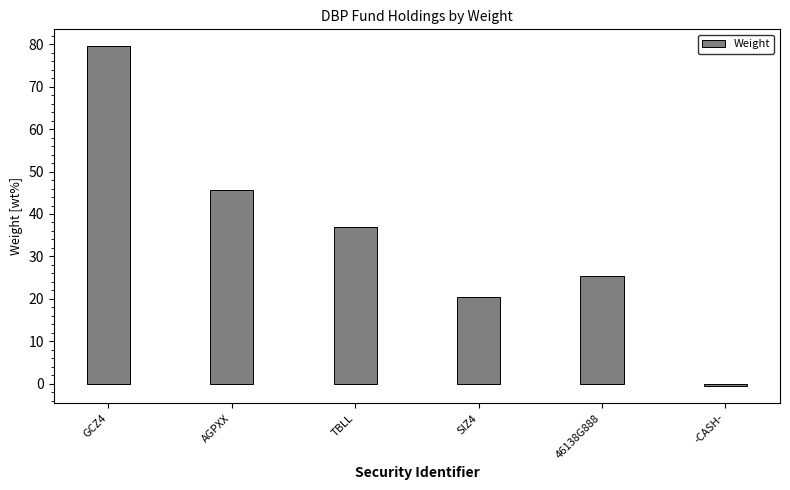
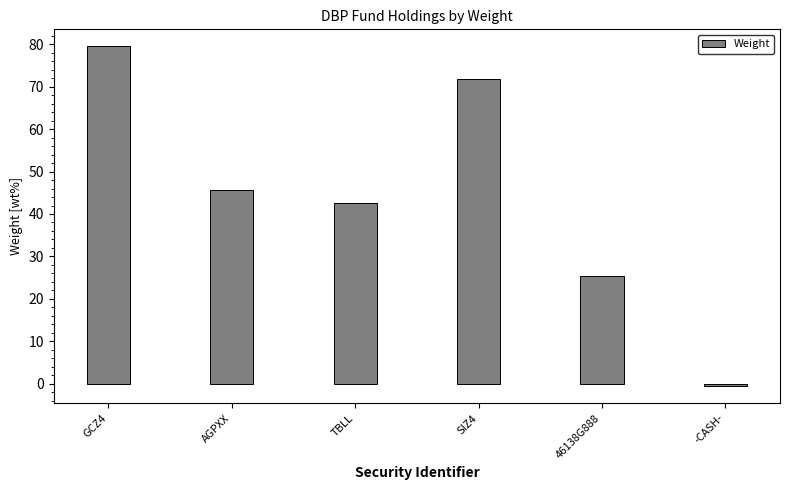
  {
    "GCZ4": 80,
    "AGPXX": 46,
-   "TBLL": 37,
-   "SIZ4": 20,
+   "TBLL": 43,
+   "SIZ4": 72,
    "46138G888": 25,
    "-CASH-": -1
  }
